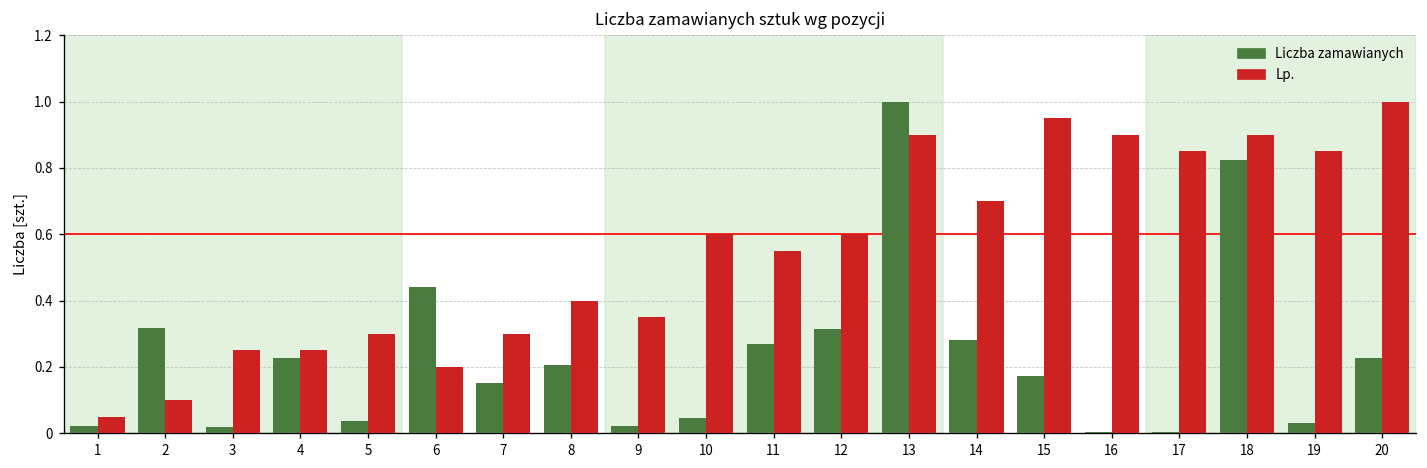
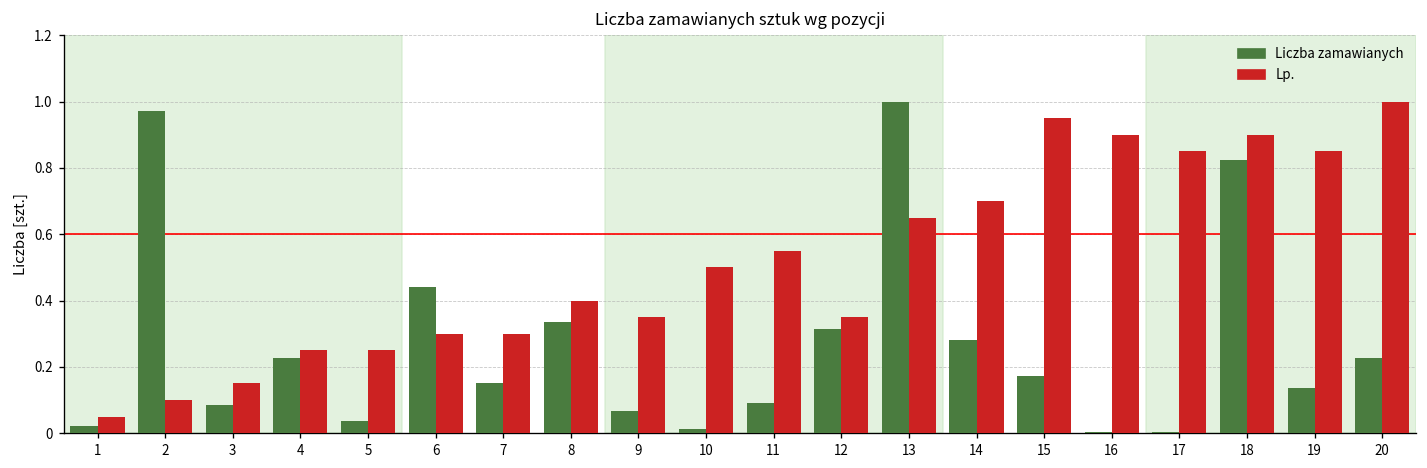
  {
    "Liczba zamawianych": {
      "1": 0.02,
-     "2": 0.32,
-     "3": 0.02,
+     "2": 0.97,
+     "3": 0.09,
      "4": 0.23,
      "5": 0.04,
      "6": 0.44,
      "7": 0.15,
-     "8": 0.20,
-     "9": 0.02,
-     "10": 0.05,
-     "11": 0.27,
+     "8": 0.34,
+     "9": 0.07,
+     "10": 0.01,
+     "11": 0.09,
      "12": 0.31,
      "13": 1.00,
      "14": 0.28,
      "15": 0.17,
      "18": 0.82,
-     "19": 0.03,
+     "19": 0.14,
      "20": 0.23
    },
    "Lp.": {
      "1": 0.05,
      "2": 0.10,
-     "3": 0.25,
+     "3": 0.15,
      "4": 0.25,
-     "5": 0.30,
-     "6": 0.20,
+     "5": 0.25,
+     "6": 0.30,
      "7": 0.30,
      "8": 0.40,
      "9": 0.35,
-     "10": 0.60,
+     "10": 0.50,
      "11": 0.55,
-     "12": 0.60,
-     "13": 0.90,
+     "12": 0.35,
+     "13": 0.65,
      "14": 0.70,
      "15": 0.95,
      "16": 0.90,
      "17": 0.85,
      "18": 0.90,
      "19": 0.85,
      "20": 1.00
    }
  }
